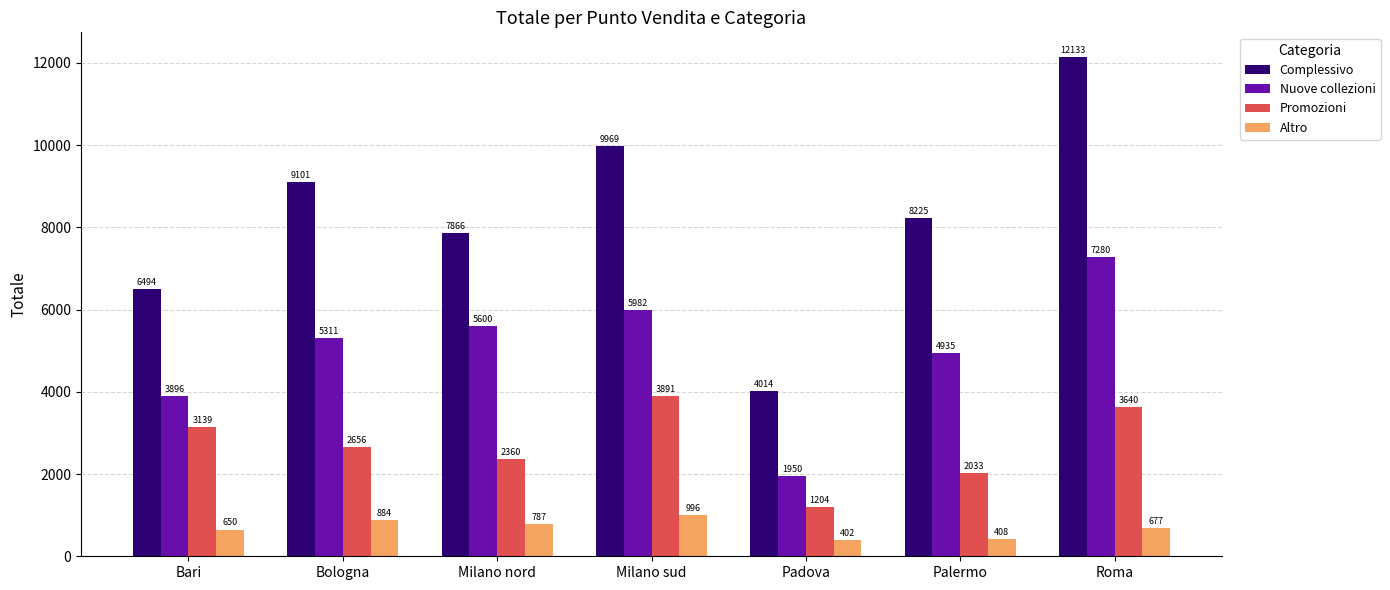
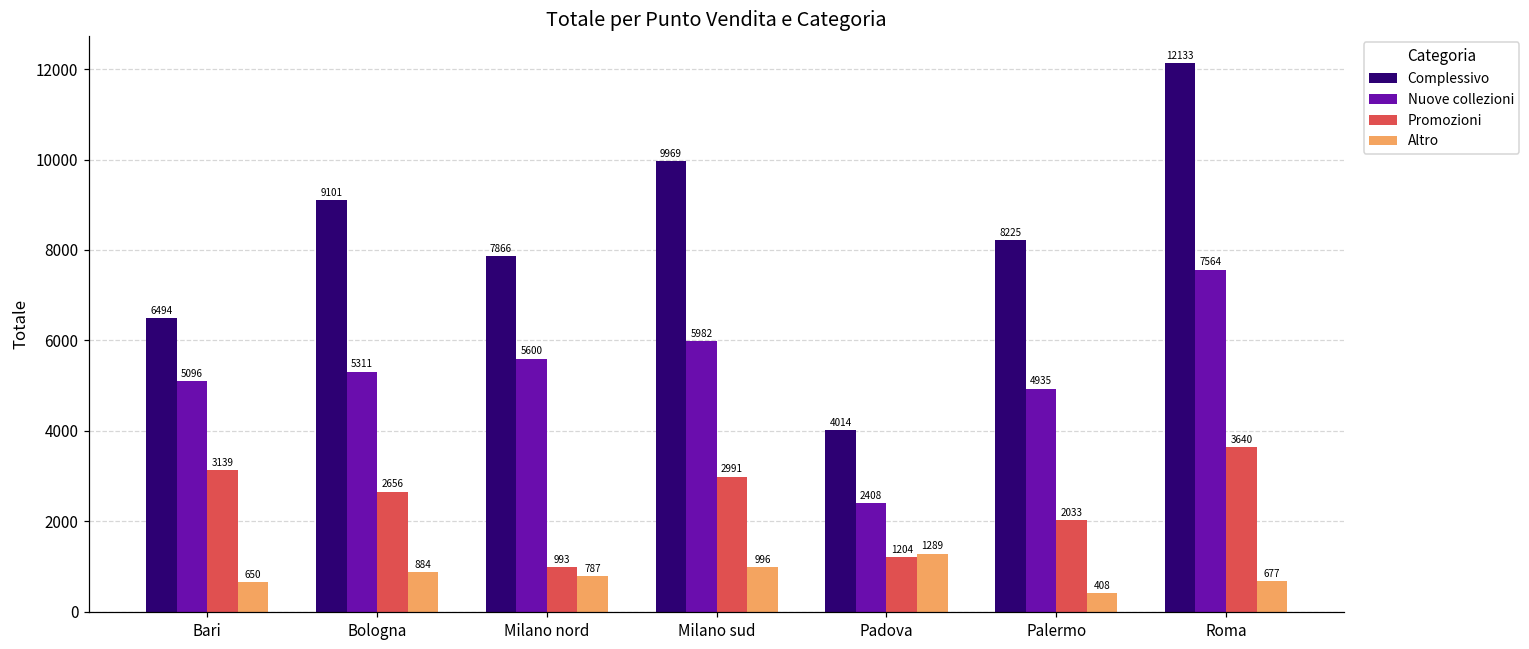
  {
    "Complessivo": {
      "Bari": 6494,
      "Bologna": 9101,
      "Milano nord": 7866,
      "Milano sud": 9969,
      "Padova": 4014,
      "Palermo": 8225,
      "Roma": 12133
    },
    "Nuove collezioni": {
-     "Bari": 3896,
+     "Bari": 5096,
      "Bologna": 5311,
      "Milano nord": 5600,
      "Milano sud": 5982,
-     "Padova": 1950,
+     "Padova": 2408,
      "Palermo": 4935,
-     "Roma": 7280
+     "Roma": 7564
    },
    "Promozioni": {
      "Bari": 3139,
      "Bologna": 2656,
-     "Milano nord": 2360,
-     "Milano sud": 3891,
+     "Milano nord": 993,
+     "Milano sud": 2991,
      "Padova": 1204,
      "Palermo": 2033,
      "Roma": 3640
    },
    "Altro": {
      "Bari": 650,
      "Bologna": 884,
      "Milano nord": 787,
      "Milano sud": 996,
-     "Padova": 402,
+     "Padova": 1289,
      "Palermo": 408,
      "Roma": 677
    }
  }
